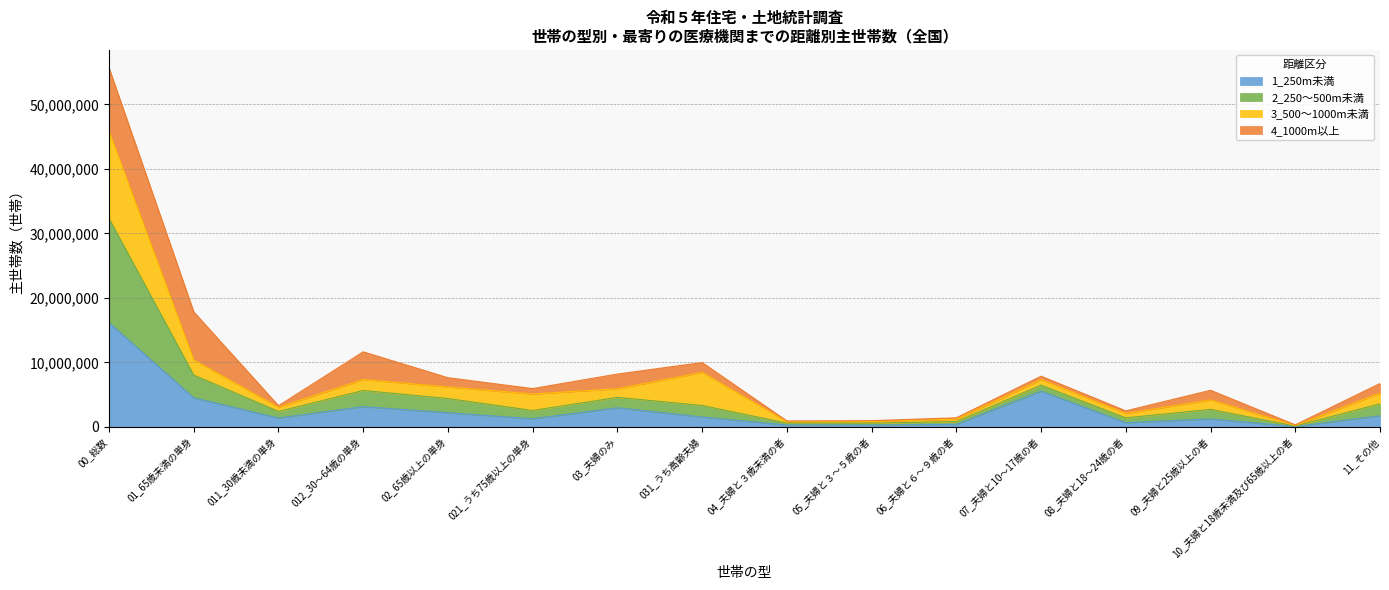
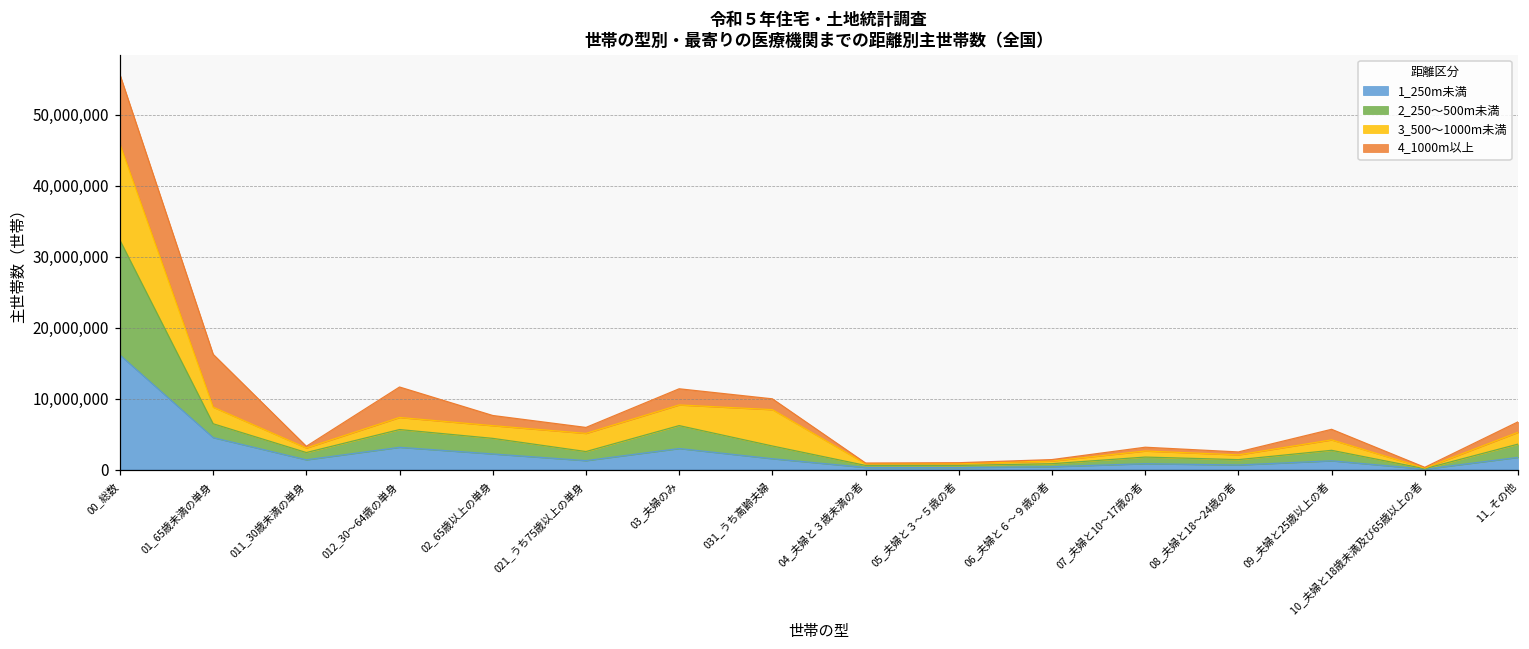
  {
    "1_250m未満": {
      "00_総数": "16,000,000",
      "01_65歳未満の単身": "5,000,000",
      "011_30歳未満の単身": "1,000,000",
      "012_30～64歳の単身": "3,000,000",
      "02_65歳以上の単身": "2,000,000",
      "021_うち75歳以上の単身": "1,000,000",
      "03_夫婦のみ": "3,000,000",
      "031_うち高齢夫婦": "2,000,000",
      "06_夫婦と６～９歳の者": "0",
-     "07_夫婦と10～17歳の者": "6,000,000",
+     "07_夫婦と10～17歳の者": "1,000,000",
      "08_夫婦と18～24歳の者": "1,000,000",
      "09_夫婦と25歳以上の者": "1,000,000",
      "11_その他": "2,000,000"
    },
    "2_250～500m未満": {
      "00_総数": "16,000,000",
-     "01_65歳未満の単身": "4,000,000",
+     "01_65歳未満の単身": "2,000,000",
      "011_30歳未満の単身": "1,000,000",
      "012_30～64歳の単身": "3,000,000",
      "02_65歳以上の単身": "2,000,000",
      "021_うち75歳以上の単身": "1,000,000",
-     "03_夫婦のみ": "2,000,000",
+     "03_夫婦のみ": "3,000,000",
      "031_うち高齢夫婦": "2,000,000",
      "07_夫婦と10～17歳の者": "1,000,000",
      "08_夫婦と18～24歳の者": "1,000,000",
      "09_夫婦と25歳以上の者": "1,000,000",
      "11_その他": "2,000,000"
    },
    "3_500～1000m未満": {
      "00_総数": "14,000,000",
      "01_65歳未満の単身": "2,000,000",
      "012_30～64歳の単身": "2,000,000",
      "02_65歳以上の単身": "2,000,000",
      "021_うち75歳以上の単身": "3,000,000",
-     "03_夫婦のみ": "1,000,000",
+     "03_夫婦のみ": "3,000,000",
      "031_うち高齢夫婦": "5,000,000",
      "07_夫婦と10～17歳の者": "1,000,000",
      "08_夫婦と18～24歳の者": "1,000,000",
      "09_夫婦と25歳以上の者": "1,000,000",
      "11_その他": "2,000,000"
    },
    "4_1000m以上": {
      "00_総数": "10,000,000",
      "01_65歳未満の単身": "7,000,000",
      "012_30～64歳の単身": "4,000,000",
      "02_65歳以上の単身": "1,000,000",
      "021_うち75歳以上の単身": "1,000,000",
      "03_夫婦のみ": "2,000,000",
      "031_うち高齢夫婦": "2,000,000",
      "07_夫婦と10～17歳の者": "1,000,000",
      "08_夫婦と18～24歳の者": "0",
      "09_夫婦と25歳以上の者": "1,000,000",
      "11_その他": "1,000,000"
    }
  }
